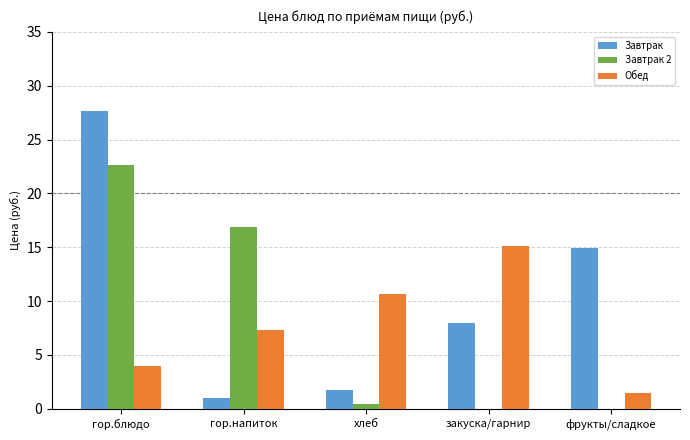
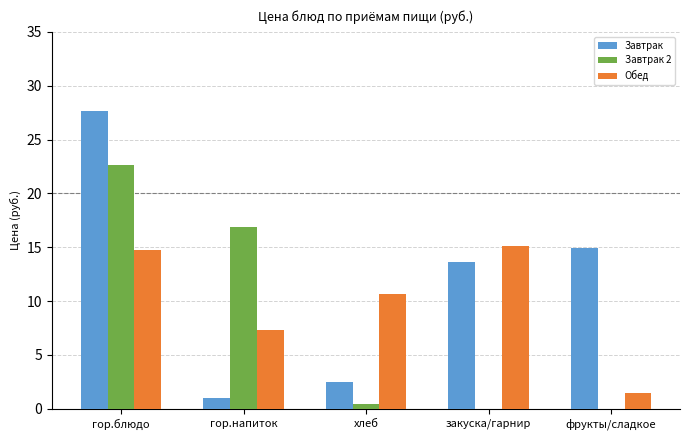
  {
    "Завтрак": {
      "гор.блюдо": 27.7,
      "гор.напиток": 1.0,
-     "хлеб": 1.7,
-     "закуска/гарнир": 8.0,
+     "хлеб": 2.5,
+     "закуска/гарнир": 13.6,
      "фрукты/сладкое": 14.9
    },
    "Завтрак 2": {
      "гор.блюдо": 22.7,
      "гор.напиток": 16.9,
      "хлеб": 0.4,
      "закуска/гарнир": 0.0,
      "фрукты/сладкое": 0.0
    },
    "Обед": {
-     "гор.блюдо": 4.0,
+     "гор.блюдо": 14.7,
      "гор.напиток": 7.3,
      "хлеб": 10.7,
      "закуска/гарнир": 15.1,
      "фрукты/сладкое": 1.5
    }
  }
